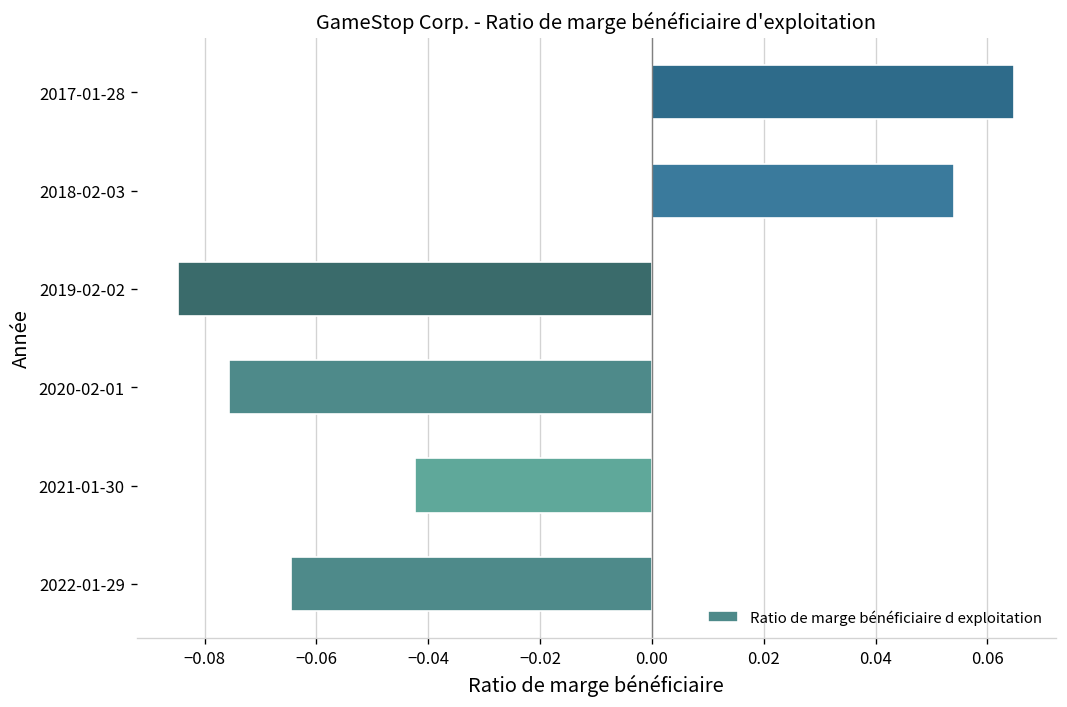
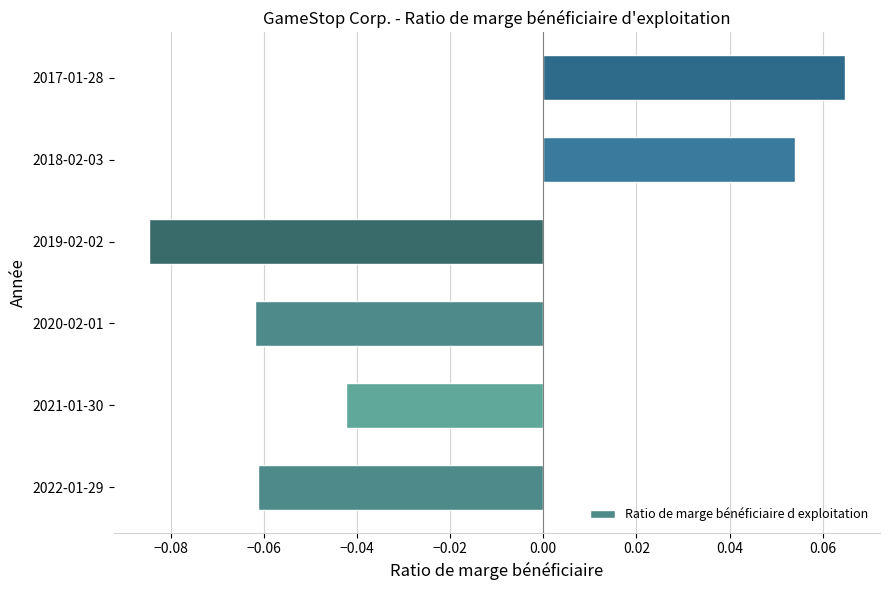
  {
    "2017-01-28": 0.065,
    "2018-02-03": 0.054,
    "2019-02-02": -0.085,
-   "2020-02-01": -0.076,
+   "2020-02-01": -0.062,
    "2021-01-30": -0.042,
-   "2022-01-29": -0.065
+   "2022-01-29": -0.061
  }
